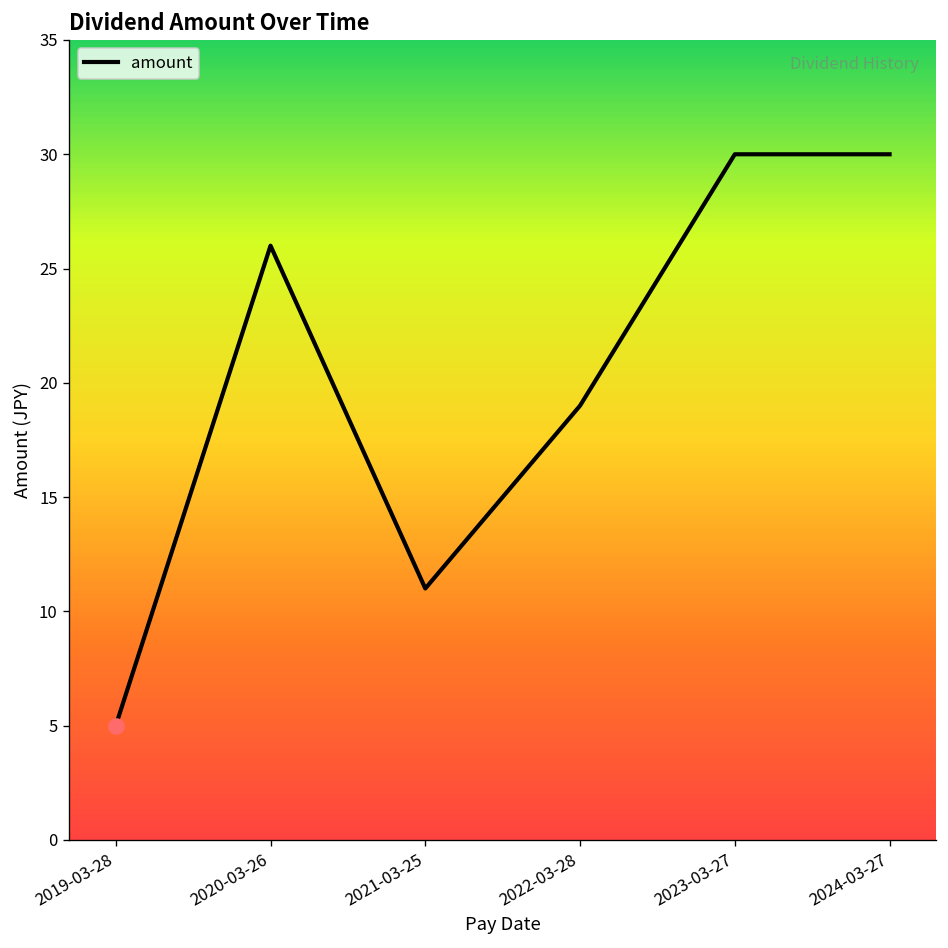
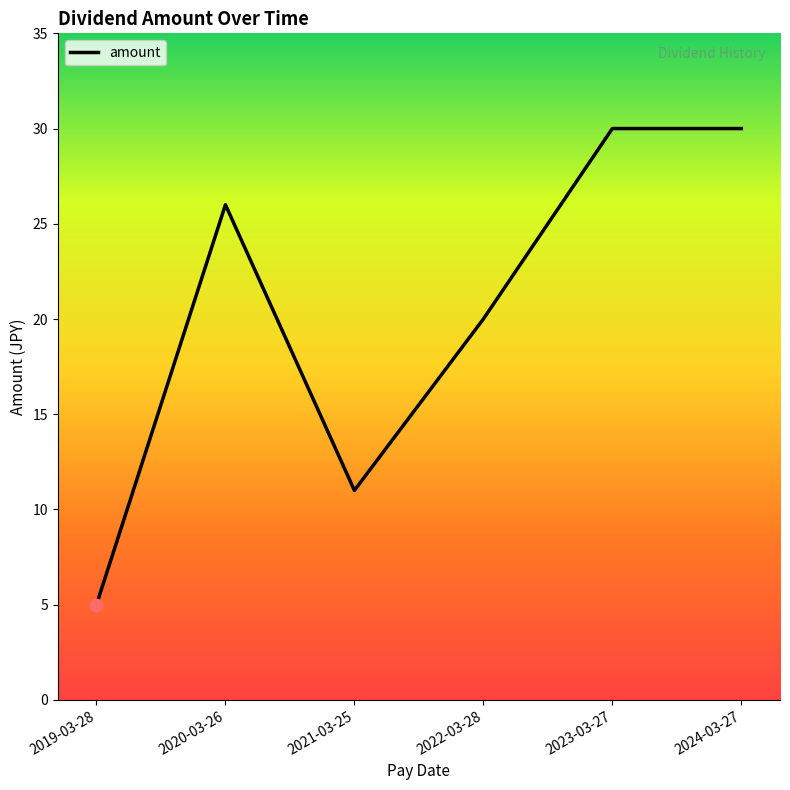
  {
    "amount": {
      "2020-03-26": 26,
      "2021-03-25": 11,
-     "2022-03-28": 19,
+     "2022-03-28": 20,
      "2023-03-27": 30,
      "2024-03-27": 30
    }
  }
